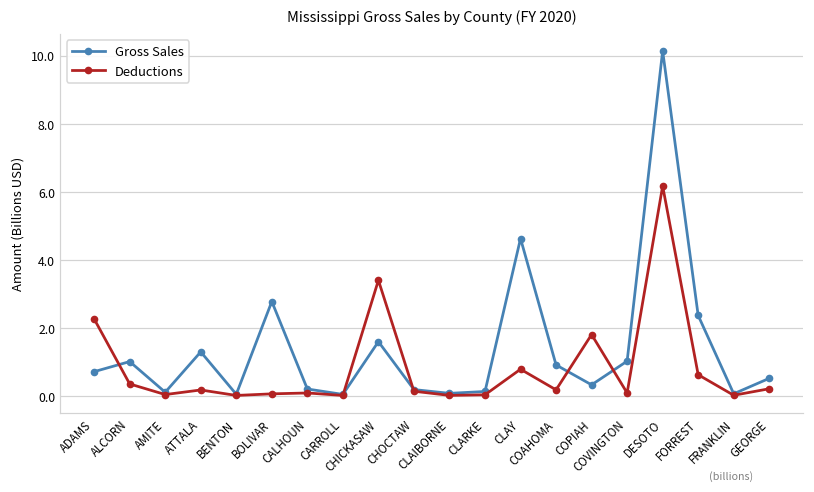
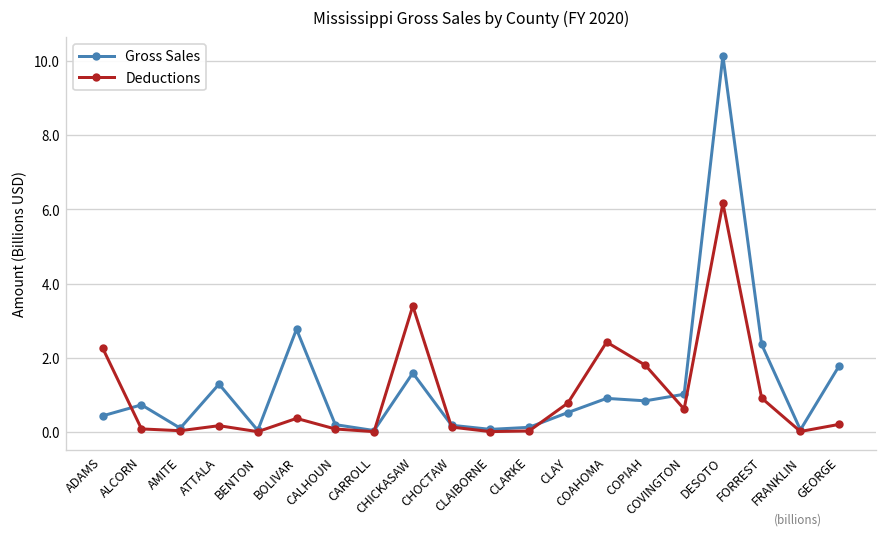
  {
    "Gross Sales": {
-     "ADAMS": 0.7,
-     "ALCORN": 1.0,
+     "ADAMS": 0.4,
+     "ALCORN": 0.7,
      "ATTALA": 1.3,
      "BOLIVAR": 2.8,
      "CALHOUN": 0.2,
      "CHICKASAW": 1.6,
      "CLARKE": 0.1,
-     "CLAY": 4.6,
+     "CLAY": 0.5,
      "COAHOMA": 0.9,
-     "COPIAH": 0.3,
+     "COPIAH": 0.8,
      "COVINGTON": 1.0,
      "DESOTO": 10.1,
      "FORREST": 2.4,
-     "GEORGE": 0.5
+     "GEORGE": 1.8
    },
    "Deductions": {
      "ADAMS": 2.3,
-     "ALCORN": 0.4,
+     "ALCORN": 0.1,
      "ATTALA": 0.2,
-     "BOLIVAR": 0.1,
+     "BOLIVAR": 0.4,
      "CALHOUN": 0.1,
      "CHICKASAW": 3.4,
      "CLARKE": 0.0,
      "CLAY": 0.8,
-     "COAHOMA": 0.2,
+     "COAHOMA": 2.4,
      "COPIAH": 1.8,
-     "COVINGTON": 0.1,
+     "COVINGTON": 0.6,
      "DESOTO": 6.2,
-     "FORREST": 0.6,
+     "FORREST": 0.9,
      "GEORGE": 0.2
    }
  }
